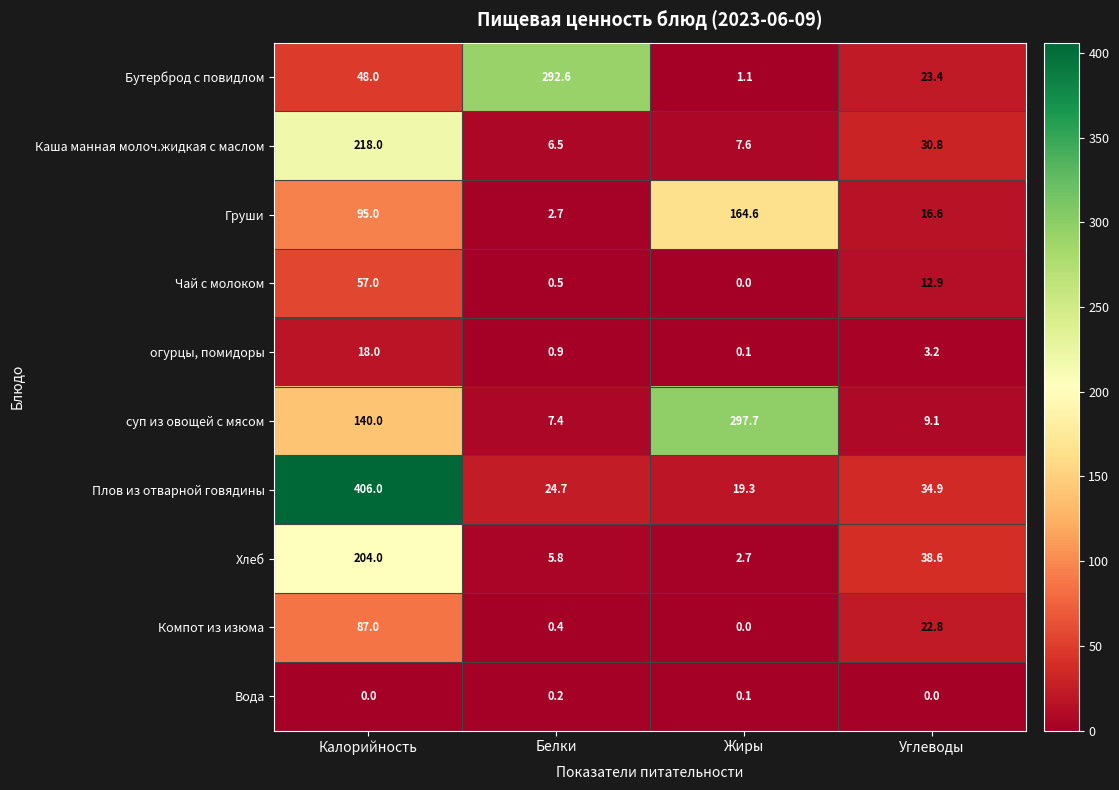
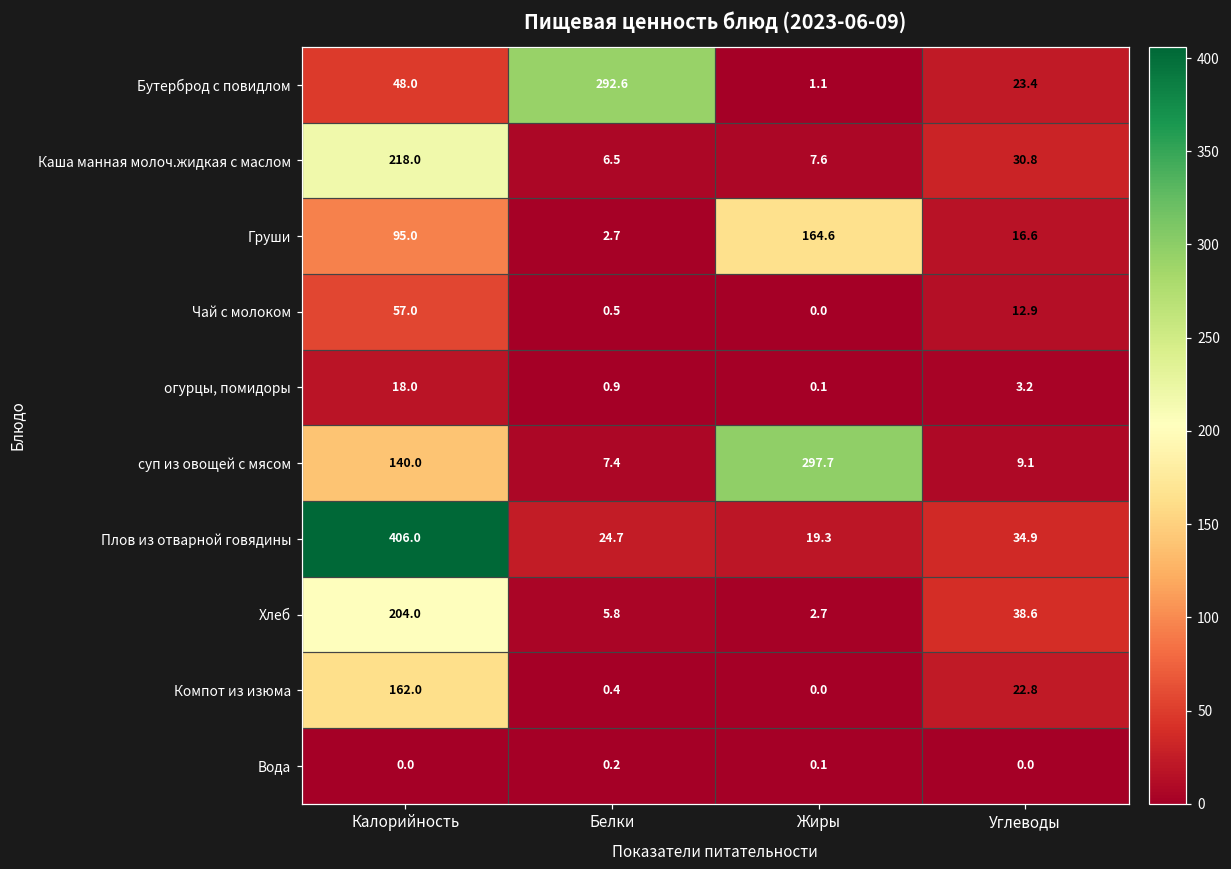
  {
    "Бутерброд с повидлом": {
      "Калорийность": 48.0,
      "Белки": 292.6,
      "Жиры": 1.1,
      "Углеводы": 23.4
    },
    "Каша манная молоч.жидкая с маслом": {
      "Калорийность": 218.0,
      "Белки": 6.5,
      "Жиры": 7.6,
      "Углеводы": 30.8
    },
    "Груши": {
      "Калорийность": 95.0,
      "Белки": 2.7,
      "Жиры": 164.6,
      "Углеводы": 16.6
    },
    "Чай с молоком": {
      "Калорийность": 57.0,
      "Белки": 0.5,
      "Жиры": 0.0,
      "Углеводы": 12.9
    },
    "огурцы, помидоры": {
      "Калорийность": 18.0,
      "Белки": 0.9,
      "Жиры": 0.1,
      "Углеводы": 3.2
    },
    "суп из овощей с мясом": {
      "Калорийность": 140.0,
      "Белки": 7.4,
      "Жиры": 297.7,
      "Углеводы": 9.1
    },
    "Плов из отварной говядины": {
      "Калорийность": 406.0,
      "Белки": 24.7,
      "Жиры": 19.3,
      "Углеводы": 34.9
    },
    "Хлеб": {
      "Калорийность": 204.0,
      "Белки": 5.8,
      "Жиры": 2.7,
      "Углеводы": 38.6
    },
    "Компот из изюма": {
-     "Калорийность": 87.0,
+     "Калорийность": 162.0,
      "Белки": 0.4,
      "Жиры": 0.0,
      "Углеводы": 22.8
    },
    "Вода": {
      "Калорийность": 0.0,
      "Белки": 0.2,
      "Жиры": 0.1,
      "Углеводы": 0.0
    }
  }
